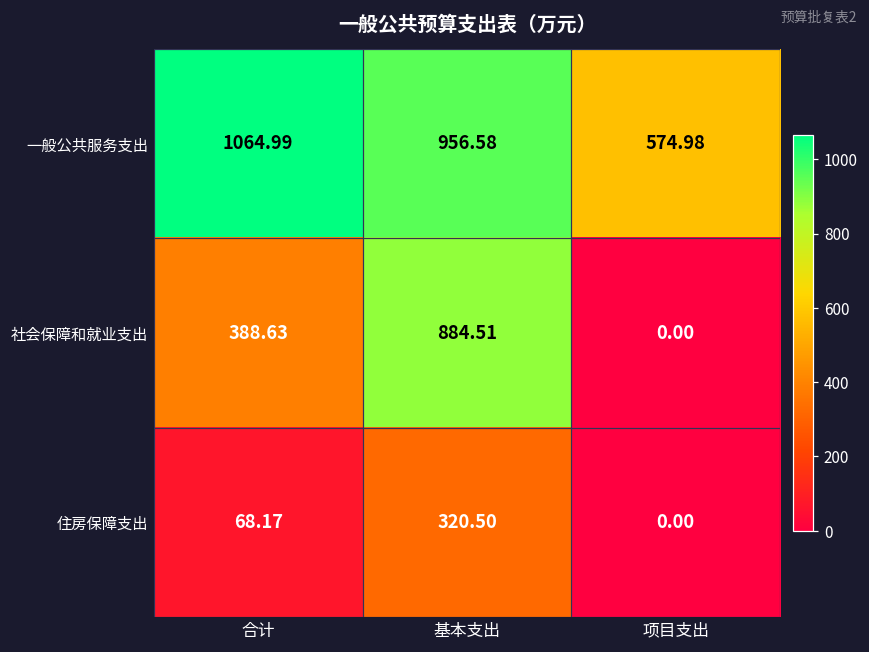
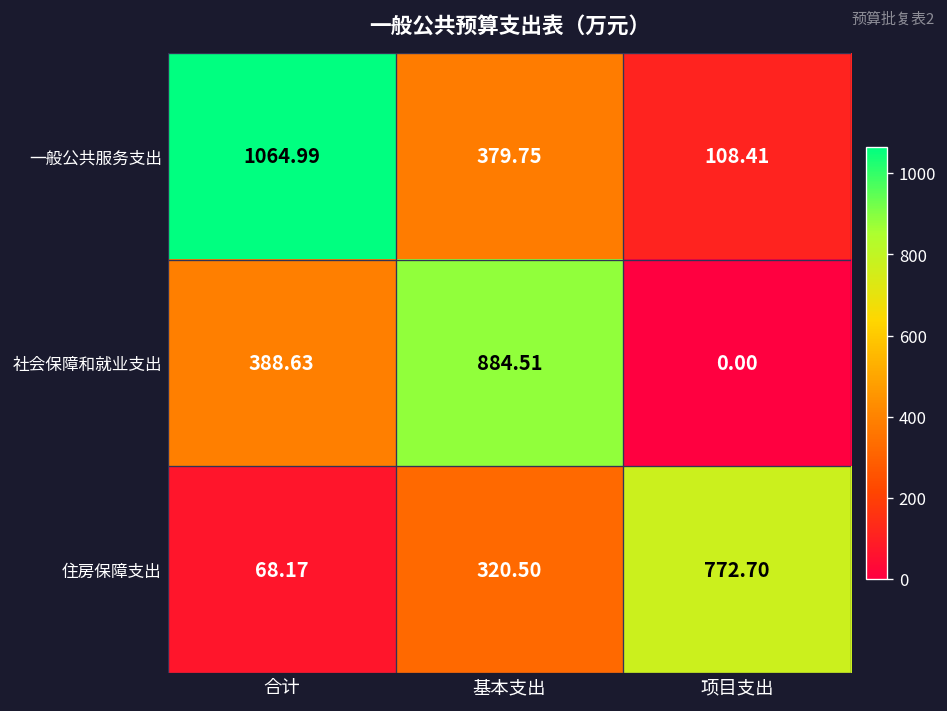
  {
    "一般公共服务支出": {
      "合计": 1064.99,
-     "基本支出": 956.58,
-     "项目支出": 574.98
+     "基本支出": 379.75,
+     "项目支出": 108.41
    },
    "社会保障和就业支出": {
      "合计": 388.63,
      "基本支出": 884.51,
      "项目支出": 0.00
    },
    "住房保障支出": {
      "合计": 68.17,
      "基本支出": 320.50,
-     "项目支出": 0.00
+     "项目支出": 772.70
    }
  }
